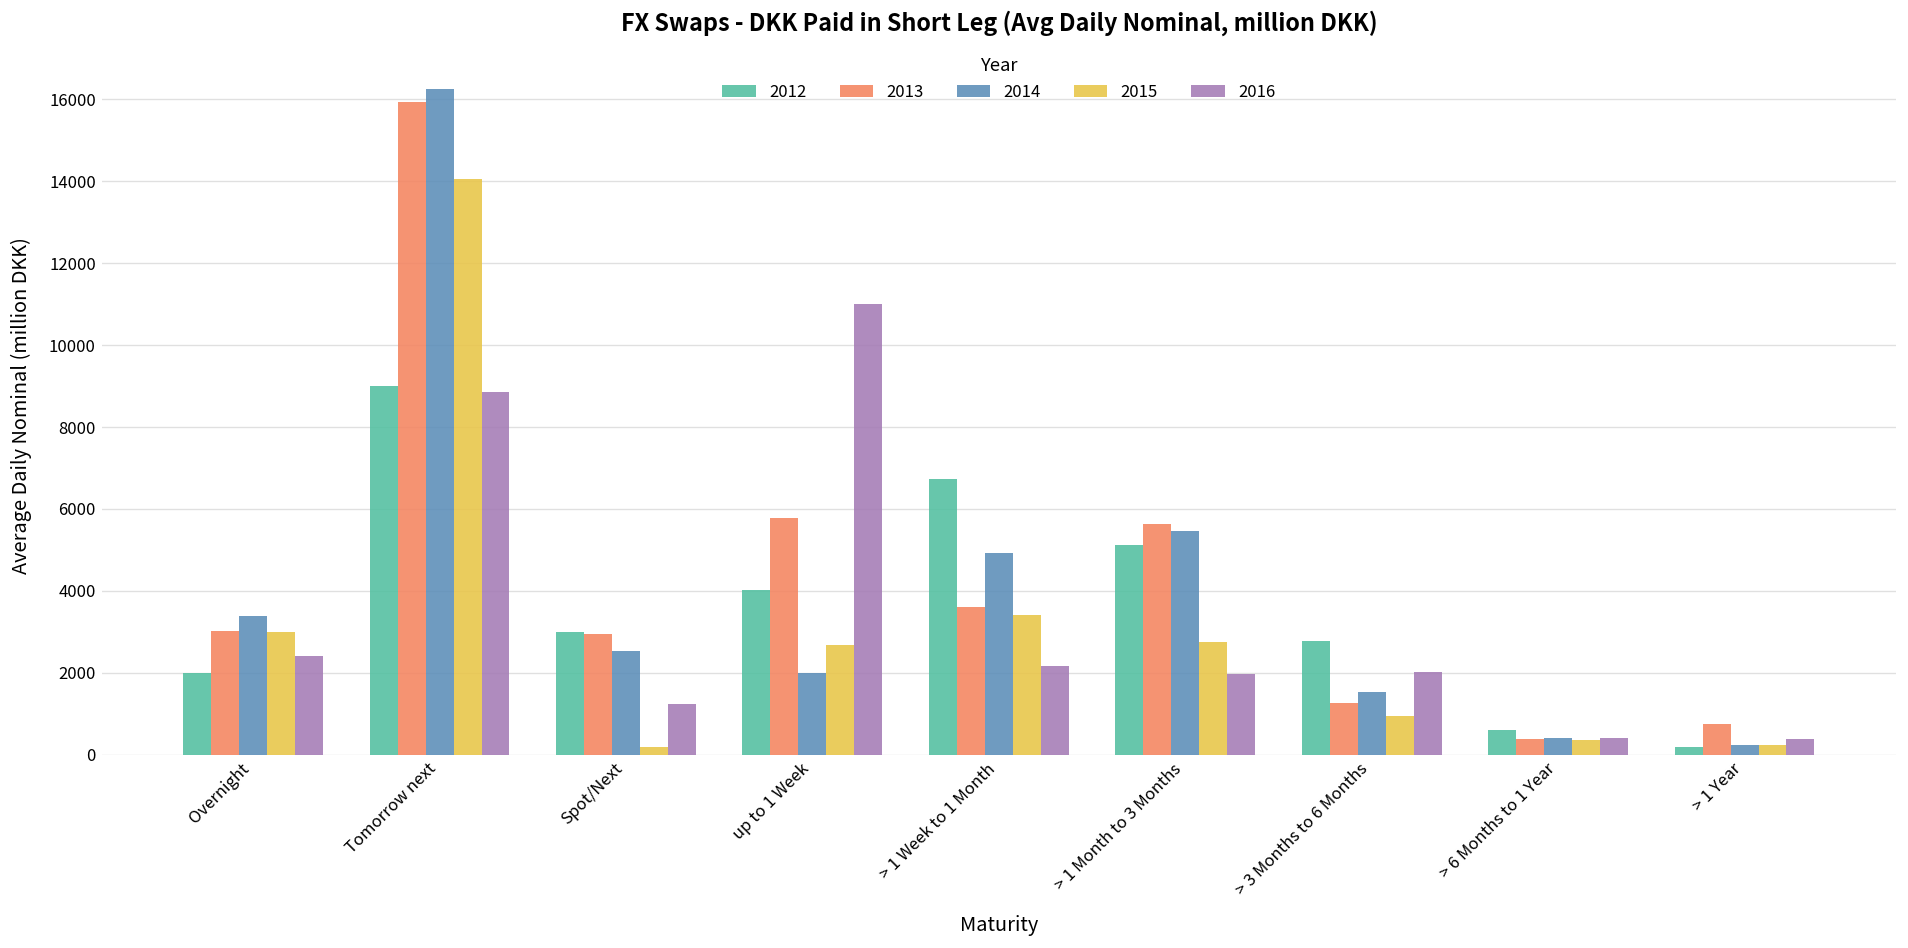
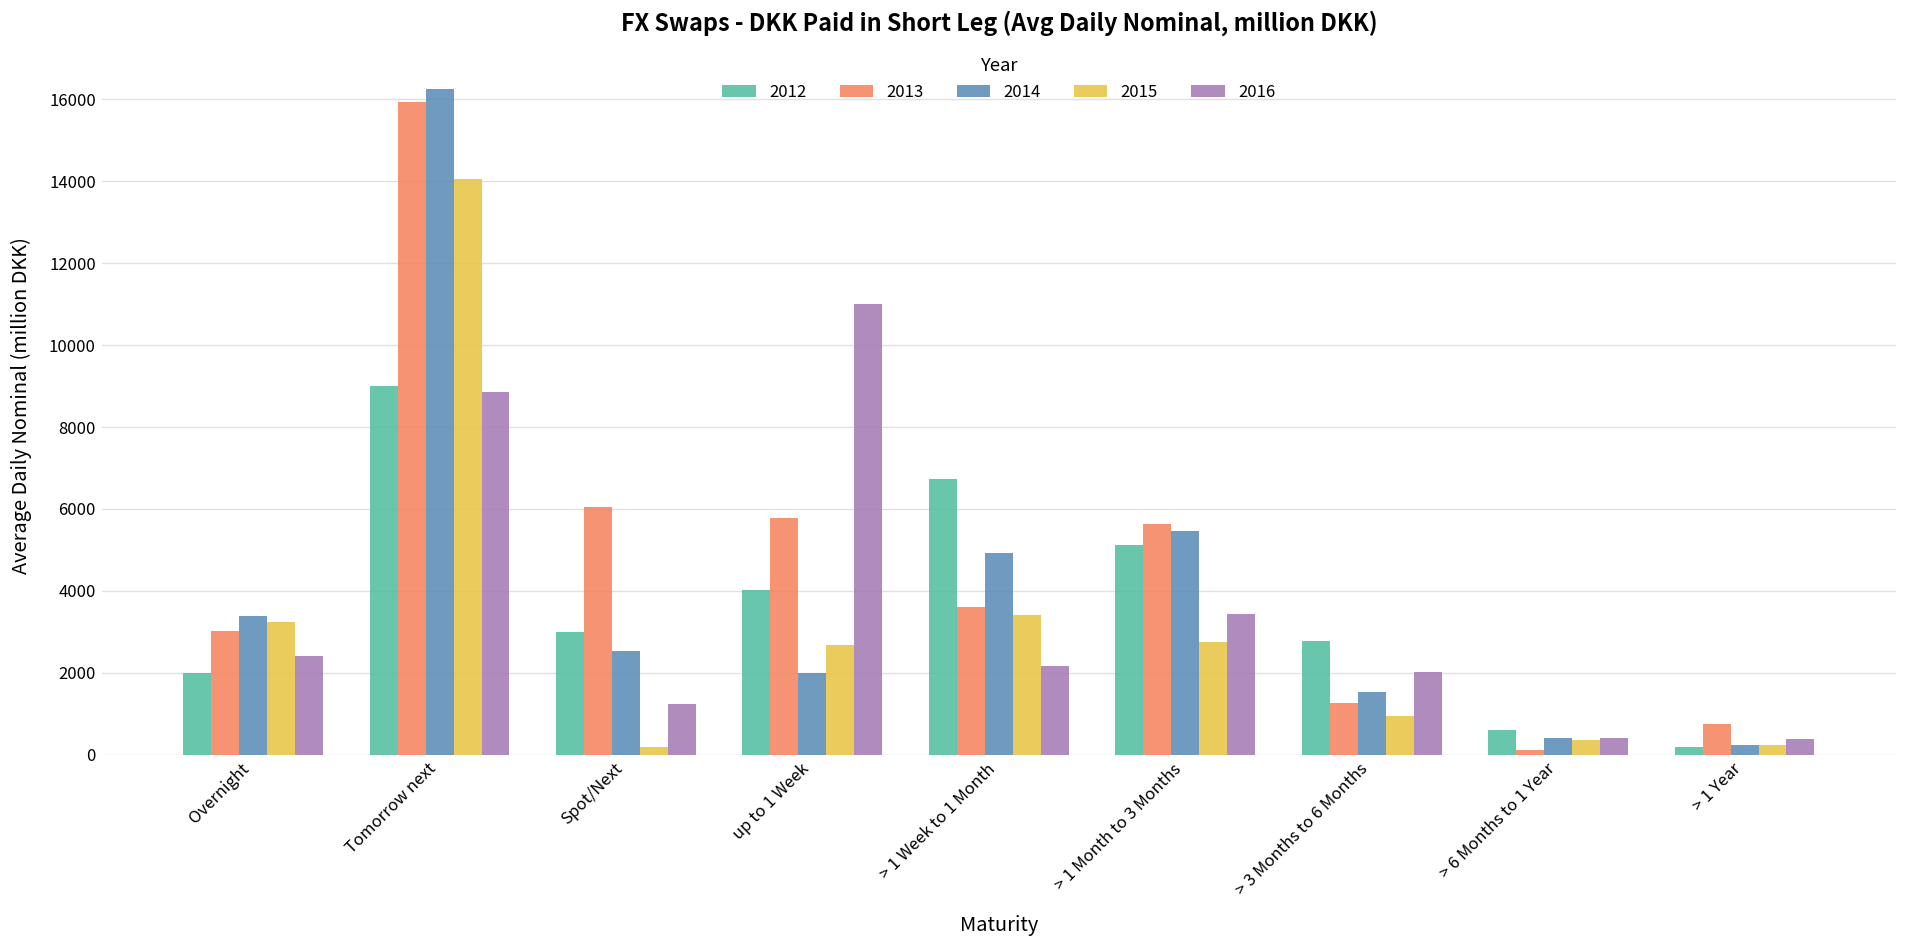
  {
    "2013": {
      "Overnight": 3000,
      "Tomorrow next": 15900,
-     "Spot/Next": 2900,
+     "Spot/Next": 6100,
      "up to 1 Week": 5800,
      "> 1 Week to 1 Month": 3600,
      "> 1 Month to 3 Months": 5600,
      "> 3 Months to 6 Months": 1300,
-     "> 6 Months to 1 Year": 400,
+     "> 6 Months to 1 Year": 100,
      "> 1 Year": 700
    },
    "2015": {
-     "Overnight": 3000,
+     "Overnight": 3200,
      "Tomorrow next": 14100,
      "Spot/Next": 200,
      "up to 1 Week": 2700,
      "> 1 Week to 1 Month": 3400,
      "> 1 Month to 3 Months": 2700,
      "> 3 Months to 6 Months": 1000,
      "> 6 Months to 1 Year": 400,
      "> 1 Year": 200
    },
    "2016": {
      "Overnight": 2400,
      "Tomorrow next": 8900,
      "Spot/Next": 1200,
      "up to 1 Week": 11000,
      "> 1 Week to 1 Month": 2200,
-     "> 1 Month to 3 Months": 2000,
+     "> 1 Month to 3 Months": 3400,
      "> 3 Months to 6 Months": 2000,
      "> 6 Months to 1 Year": 400,
      "> 1 Year": 400
    }
  }
